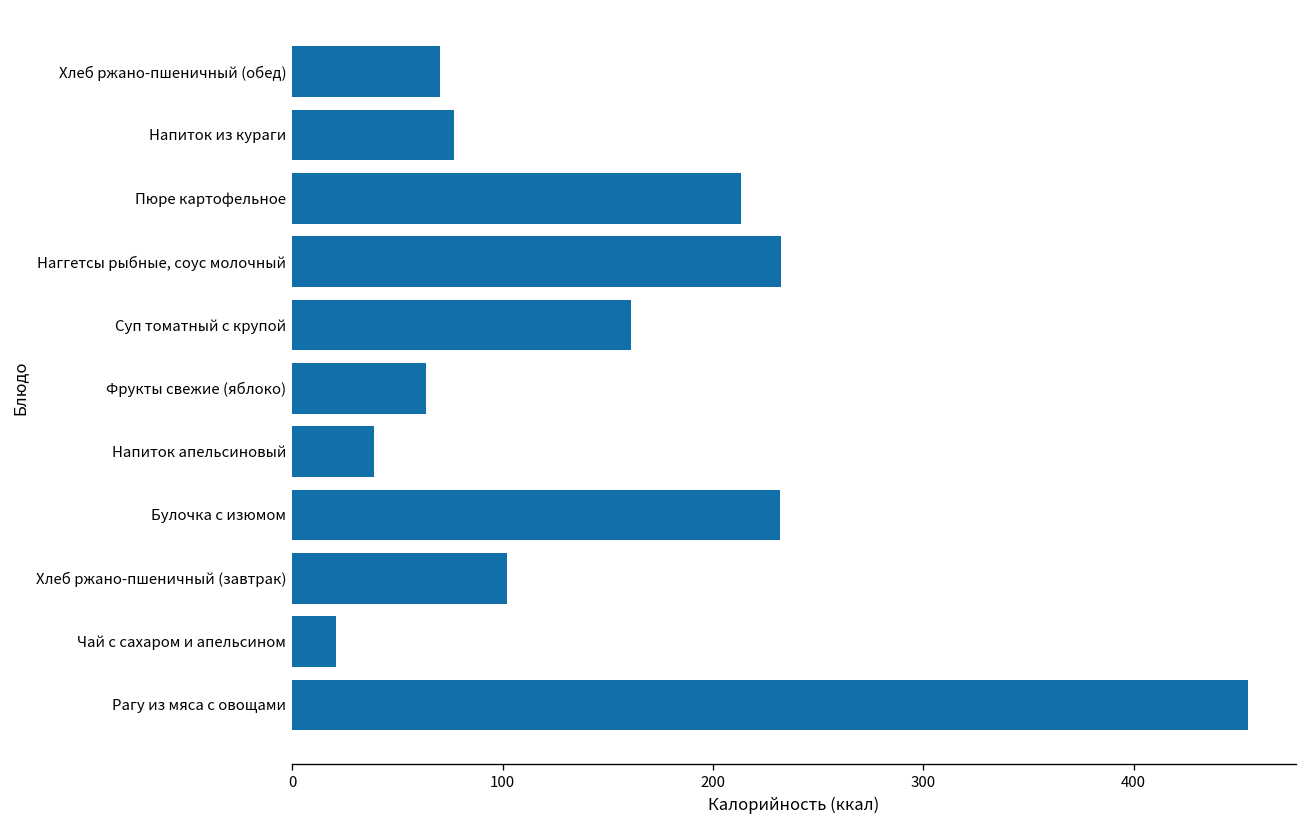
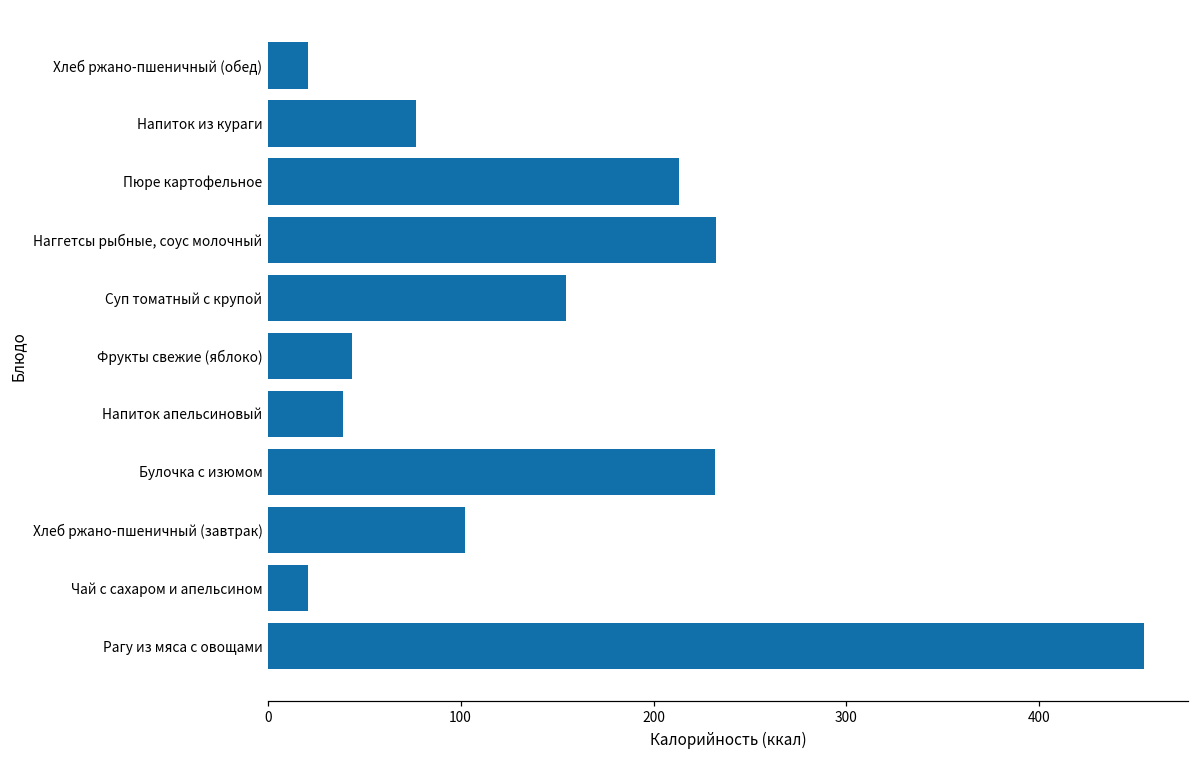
  {
-   "Хлеб ржано-пшеничный (обед)": 70,
+   "Хлеб ржано-пшеничный (обед)": 21,
    "Напиток из кураги": 77,
    "Пюре картофельное": 213,
    "Наггетсы рыбные, соус молочный": 232,
-   "Суп томатный с крупой": 161,
-   "Фрукты свежие (яблоко)": 64,
+   "Суп томатный с крупой": 154,
+   "Фрукты свежие (яблоко)": 44,
    "Напиток апельсиновый": 39,
    "Булочка с изюмом": 232,
    "Хлеб ржано-пшеничный (завтрак)": 102,
    "Чай с сахаром и апельсином": 21,
    "Рагу из мяса с овощами": 454
  }
